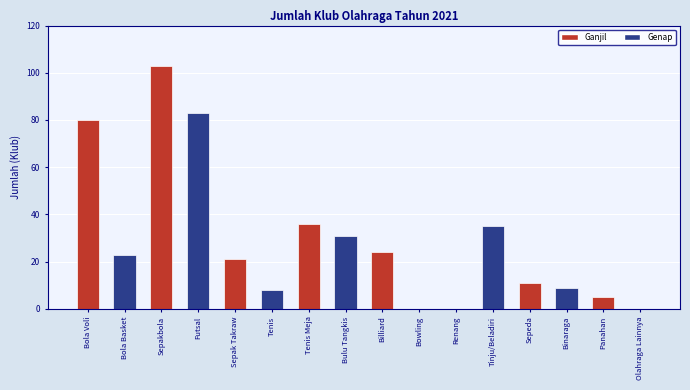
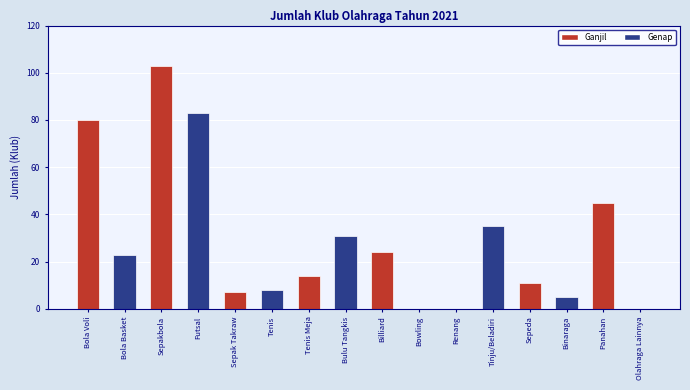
  {
    "Bola Voli": 80,
    "Bola Basket": 23,
    "Sepakbola": 103,
    "Futsal": 83,
-   "Sepak Takraw": 21,
+   "Sepak Takraw": 7,
    "Tenis": 8,
-   "Tenis Meja": 36,
+   "Tenis Meja": 14,
    "Bulu Tangkis": 31,
    "Billiard": 24,
    "Bowling": 0,
    "Renang": 0,
    "Tinju/Beladiri": 35,
    "Sepeda": 11,
-   "Binaraga": 9,
-   "Panahan": 5,
+   "Binaraga": 5,
+   "Panahan": 45,
    "Olahraga Lainnya": 0
  }
